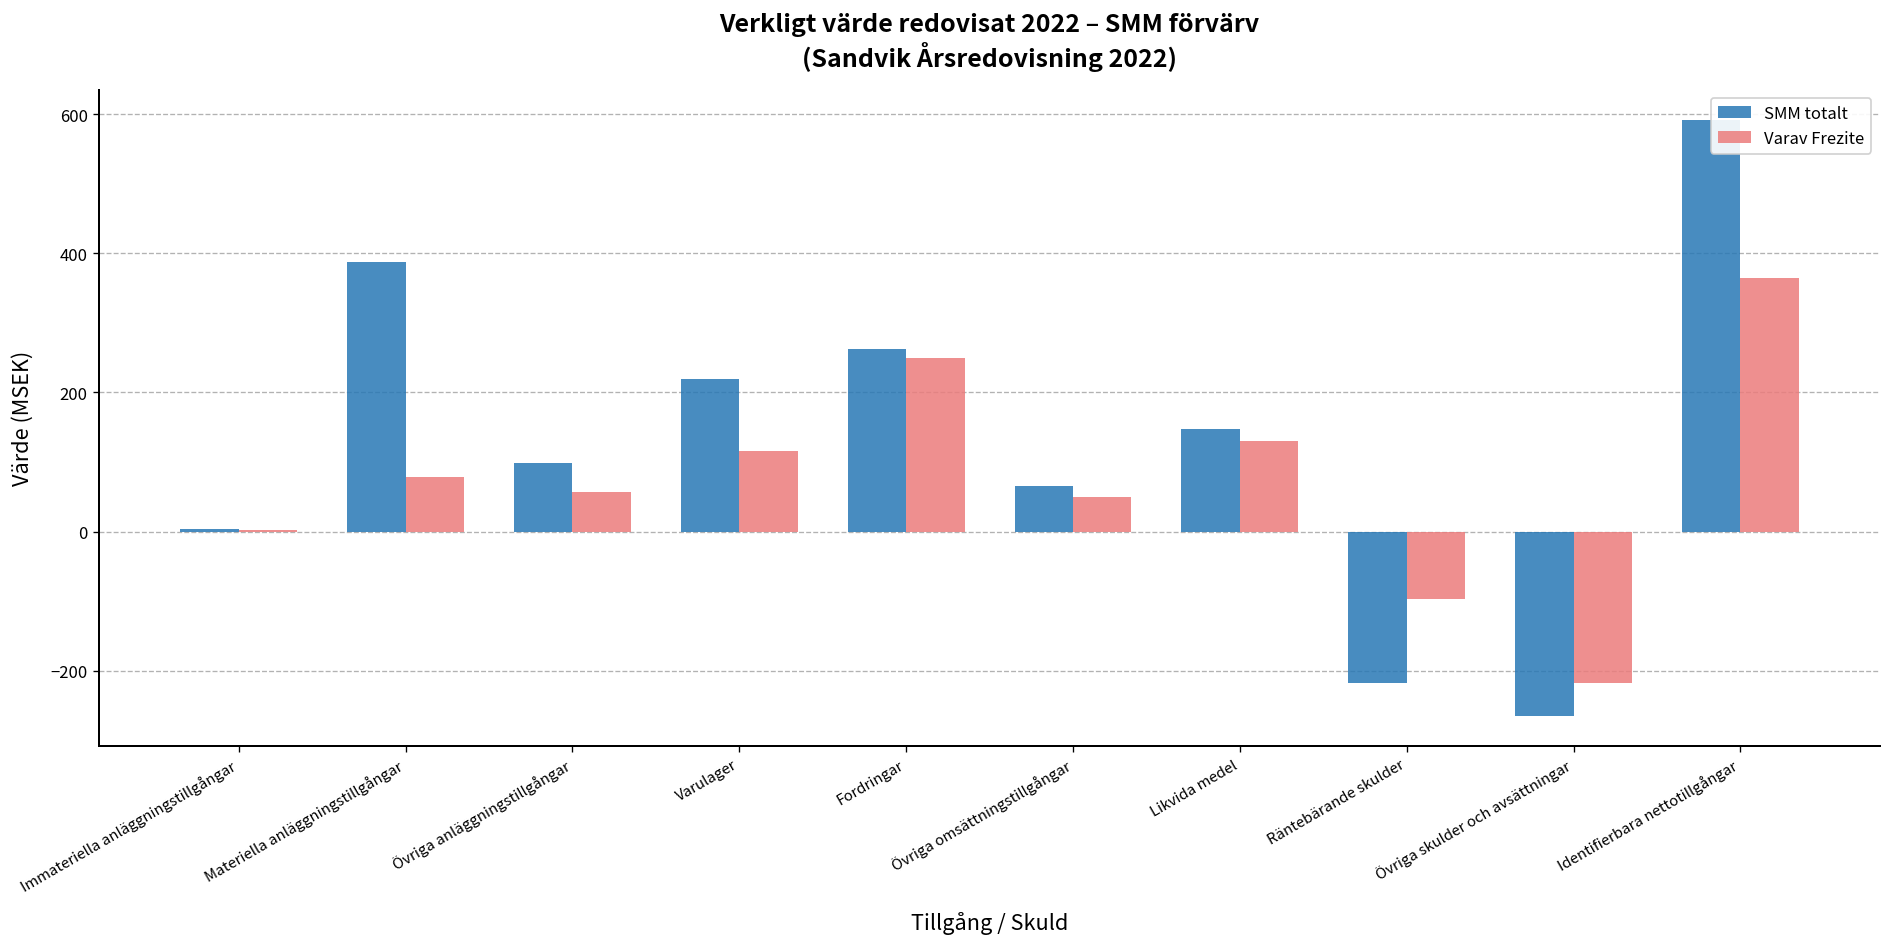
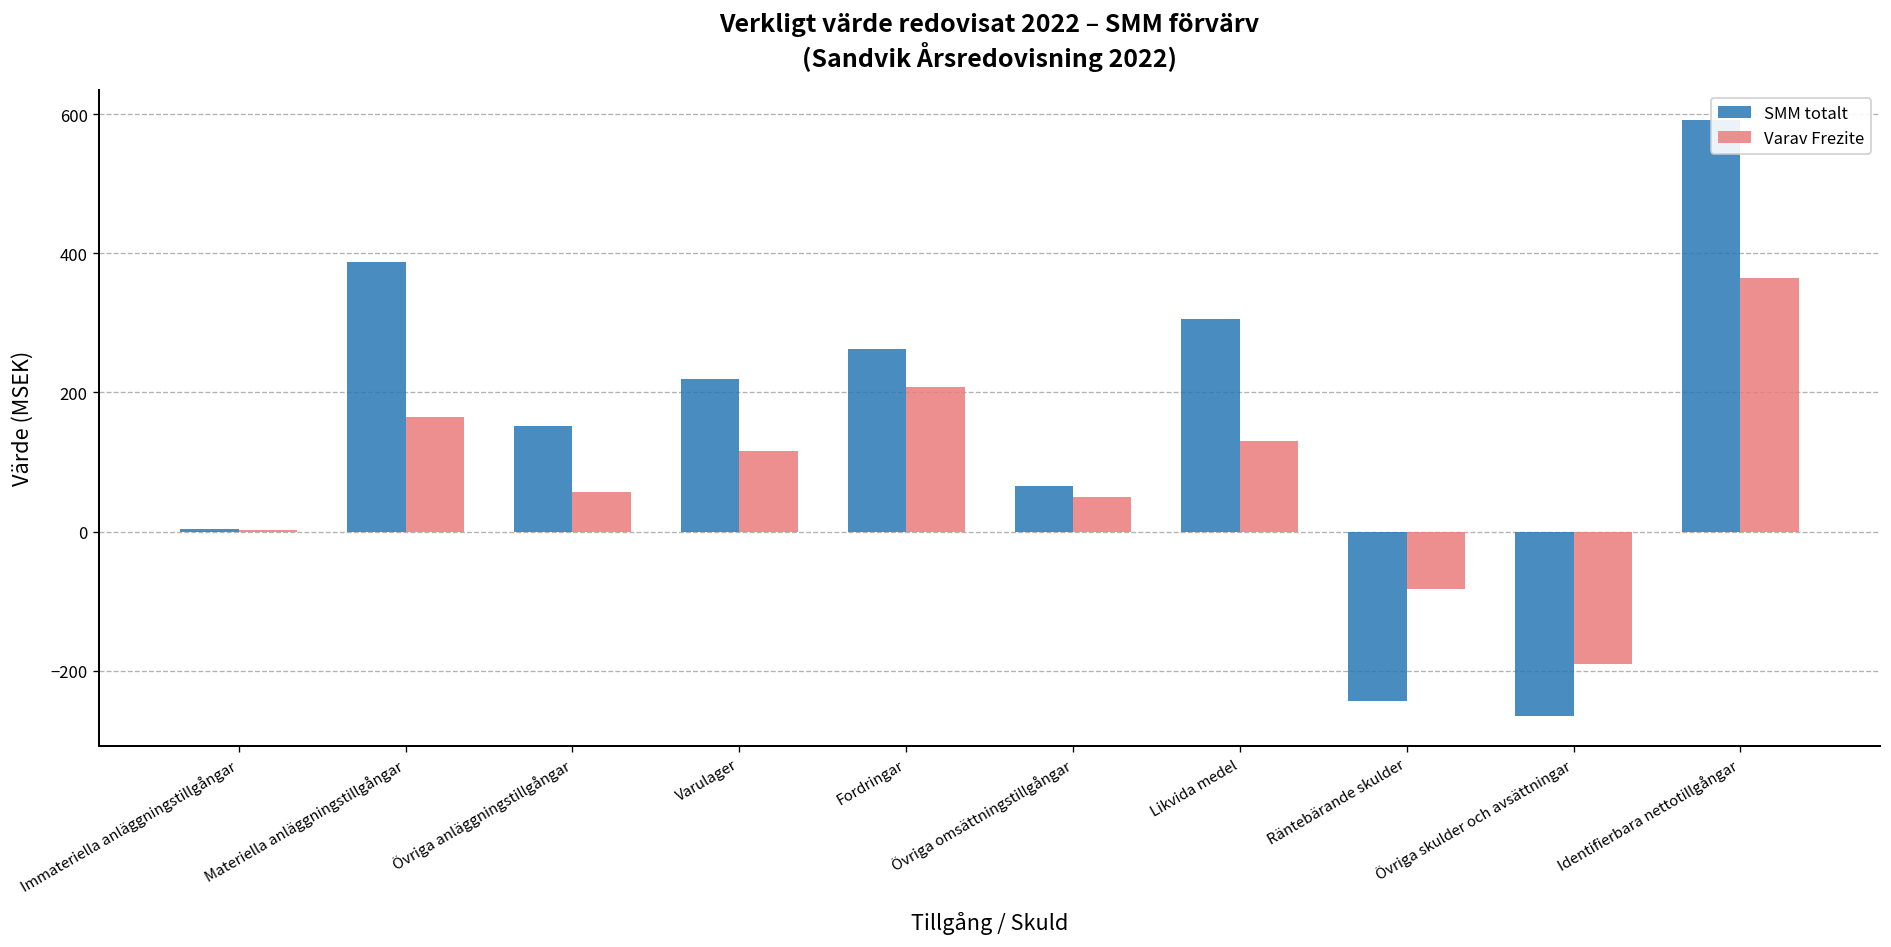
  {
    "SMM totalt": {
      "Materiella anläggningstillgångar": 390,
-     "Övriga anläggningstillgångar": 100,
+     "Övriga anläggningstillgångar": 150,
      "Varulager": 220,
      "Fordringar": 260,
      "Övriga omsättningstillgångar": 70,
-     "Likvida medel": 150,
-     "Räntebärande skulder": -220,
+     "Likvida medel": 310,
+     "Räntebärande skulder": -240,
      "Övriga skulder och avsättningar": -270
    },
    "Varav Frezite": {
-     "Materiella anläggningstillgångar": 80,
+     "Materiella anläggningstillgångar": 160,
      "Övriga anläggningstillgångar": 60,
      "Varulager": 120,
-     "Fordringar": 250,
+     "Fordringar": 210,
      "Övriga omsättningstillgångar": 50,
      "Likvida medel": 130,
-     "Räntebärande skulder": -100,
-     "Övriga skulder och avsättningar": -220,
+     "Räntebärande skulder": -80,
+     "Övriga skulder och avsättningar": -190,
      "Identifierbara nettotillgångar": 360
    }
  }
